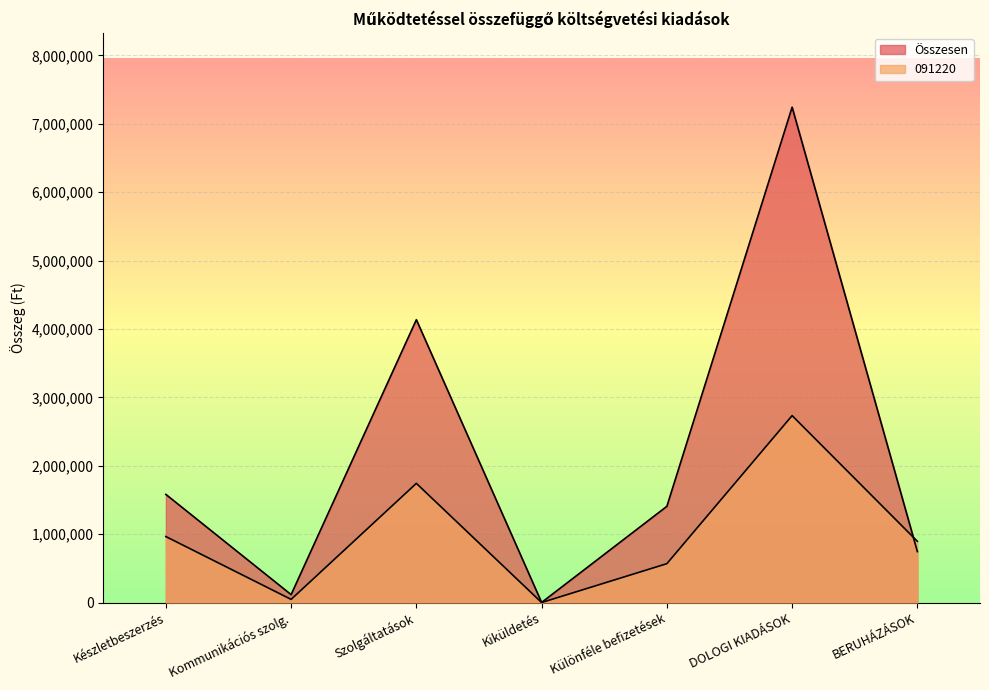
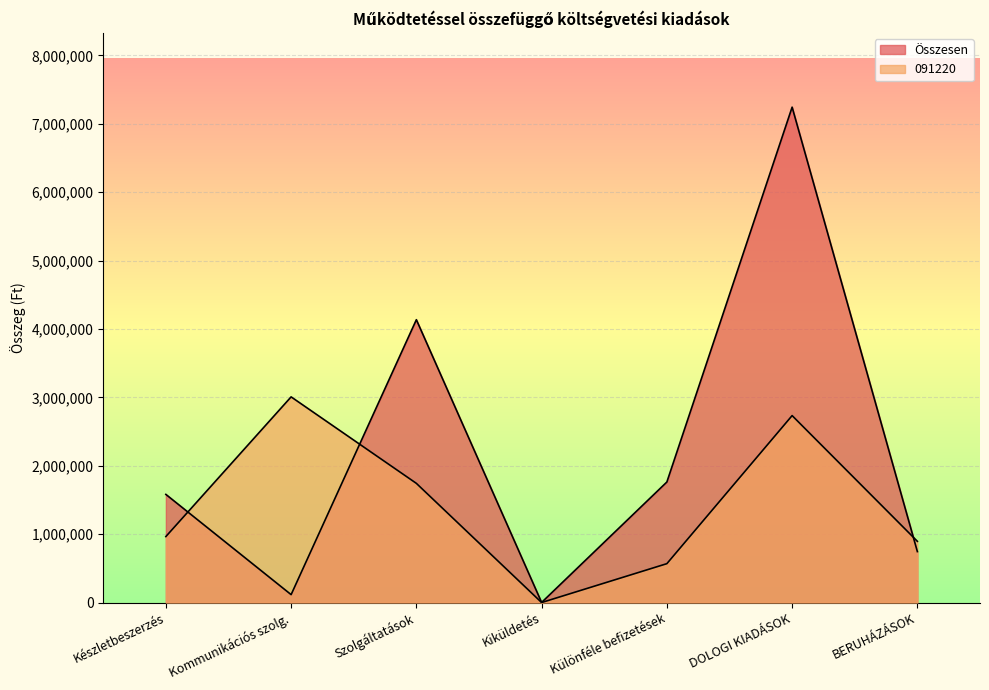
  {
    "Összesen": {
      "Készletbeszerzés": "1,600,000",
      "Kommunikációs szolg.": "100,000",
      "Szolgáltatások": "4,100,000",
-     "Különféle befizetések": "1,400,000",
+     "Különféle befizetések": "1,800,000",
      "DOLOGI KIADÁSOK": "7,200,000",
      "BERUHÁZÁSOK": "700,000"
    },
    "091220": {
      "Készletbeszerzés": "1,000,000",
-     "Kommunikációs szolg.": "0",
+     "Kommunikációs szolg.": "3,000,000",
      "Szolgáltatások": "1,700,000",
      "Különféle befizetések": "600,000",
      "DOLOGI KIADÁSOK": "2,700,000",
      "BERUHÁZÁSOK": "900,000"
    }
  }
